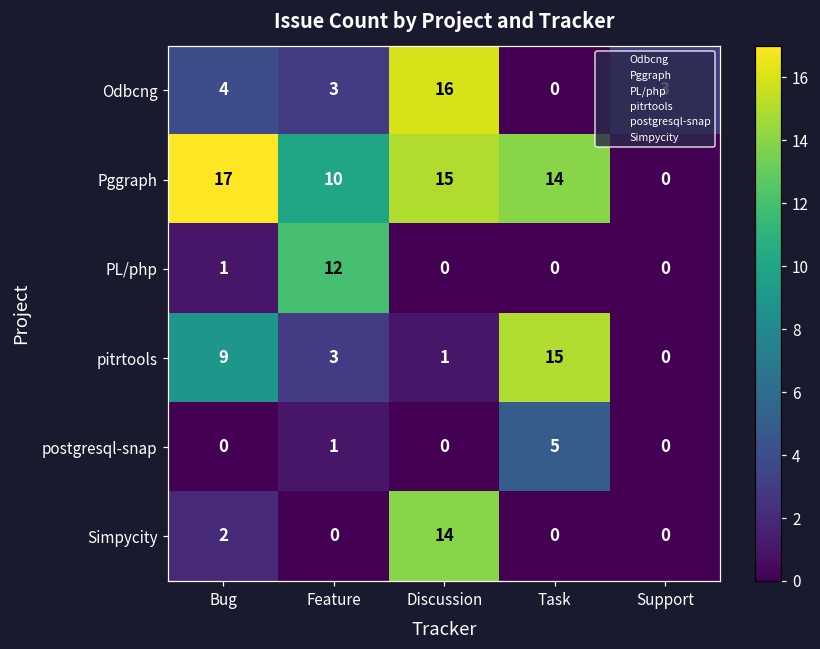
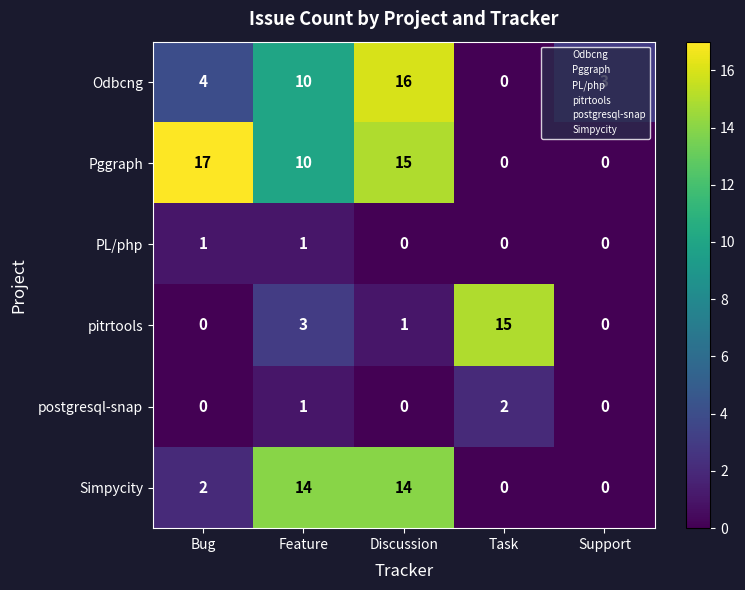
  {
    "Odbcng": {
      "Bug": 4,
-     "Feature": 3,
+     "Feature": 10,
      "Discussion": 16,
      "Task": 0
    },
    "Pggraph": {
      "Bug": 17,
      "Feature": 10,
      "Discussion": 15,
-     "Task": 14,
+     "Task": 0,
      "Support": 0
    },
    "PL/php": {
      "Bug": 1,
-     "Feature": 12,
+     "Feature": 1,
      "Discussion": 0,
      "Task": 0,
      "Support": 0
    },
    "pitrtools": {
-     "Bug": 9,
+     "Bug": 0,
      "Feature": 3,
      "Discussion": 1,
      "Task": 15,
      "Support": 0
    },
    "postgresql-snap": {
      "Bug": 0,
      "Feature": 1,
      "Discussion": 0,
-     "Task": 5,
+     "Task": 2,
      "Support": 0
    },
    "Simpycity": {
      "Bug": 2,
-     "Feature": 0,
+     "Feature": 14,
      "Discussion": 14,
      "Task": 0,
      "Support": 0
    }
  }
